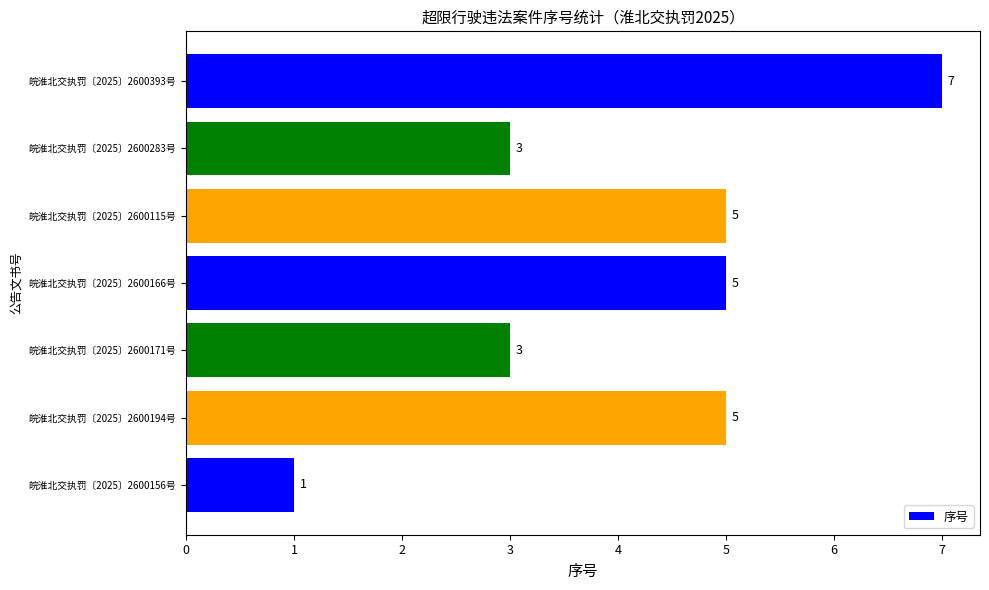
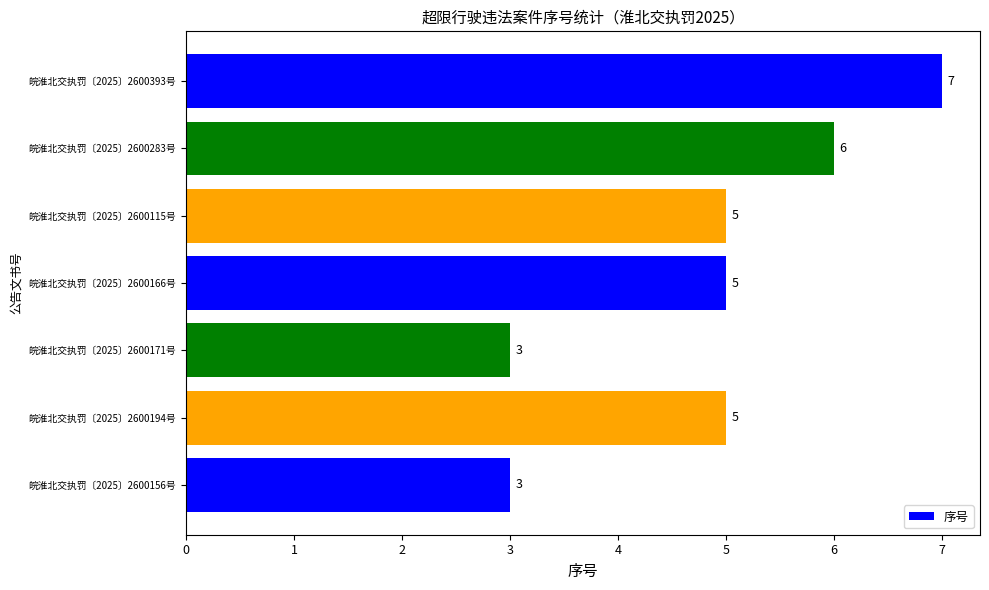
  {
    "皖淮北交执罚〔2025〕2600393号": 7,
-   "皖淮北交执罚〔2025〕2600283号": 3,
+   "皖淮北交执罚〔2025〕2600283号": 6,
    "皖淮北交执罚〔2025〕2600115号": 5,
    "皖淮北交执罚〔2025〕2600166号": 5,
    "皖淮北交执罚〔2025〕2600171号": 3,
    "皖淮北交执罚〔2025〕2600194号": 5,
-   "皖淮北交执罚〔2025〕2600156号": 1
+   "皖淮北交执罚〔2025〕2600156号": 3
  }
